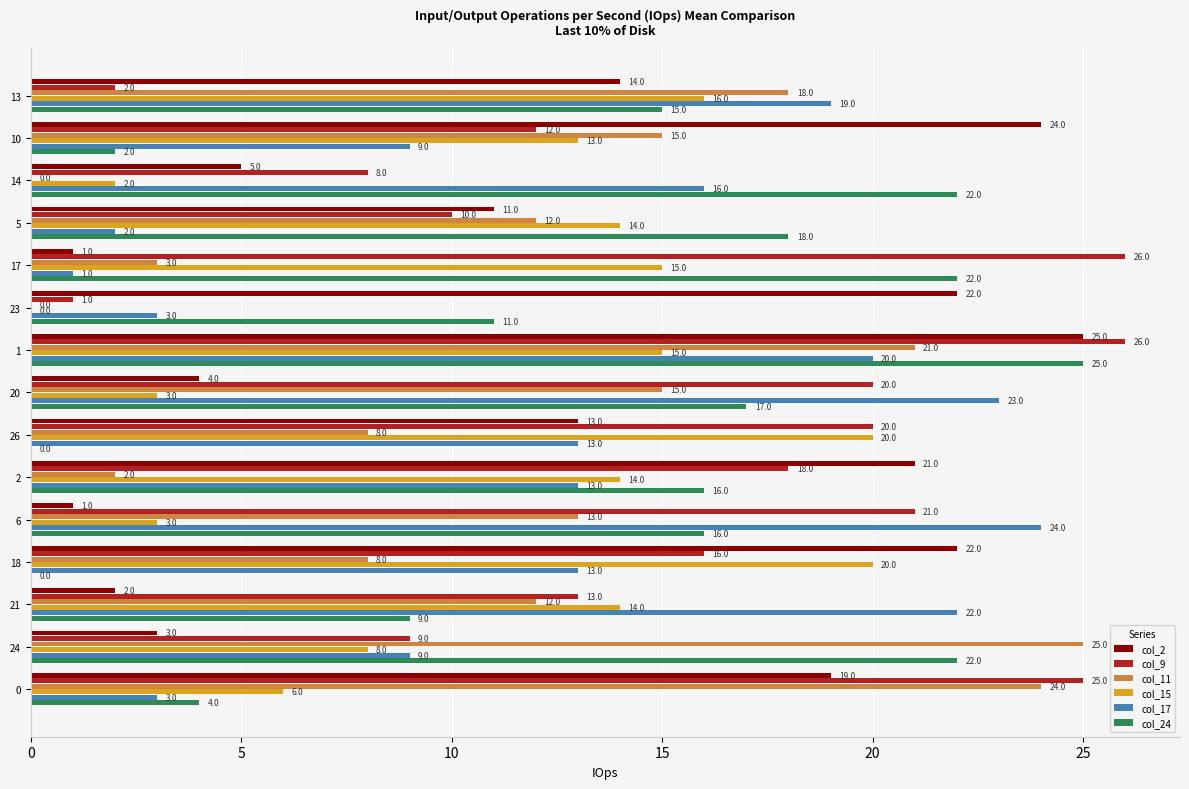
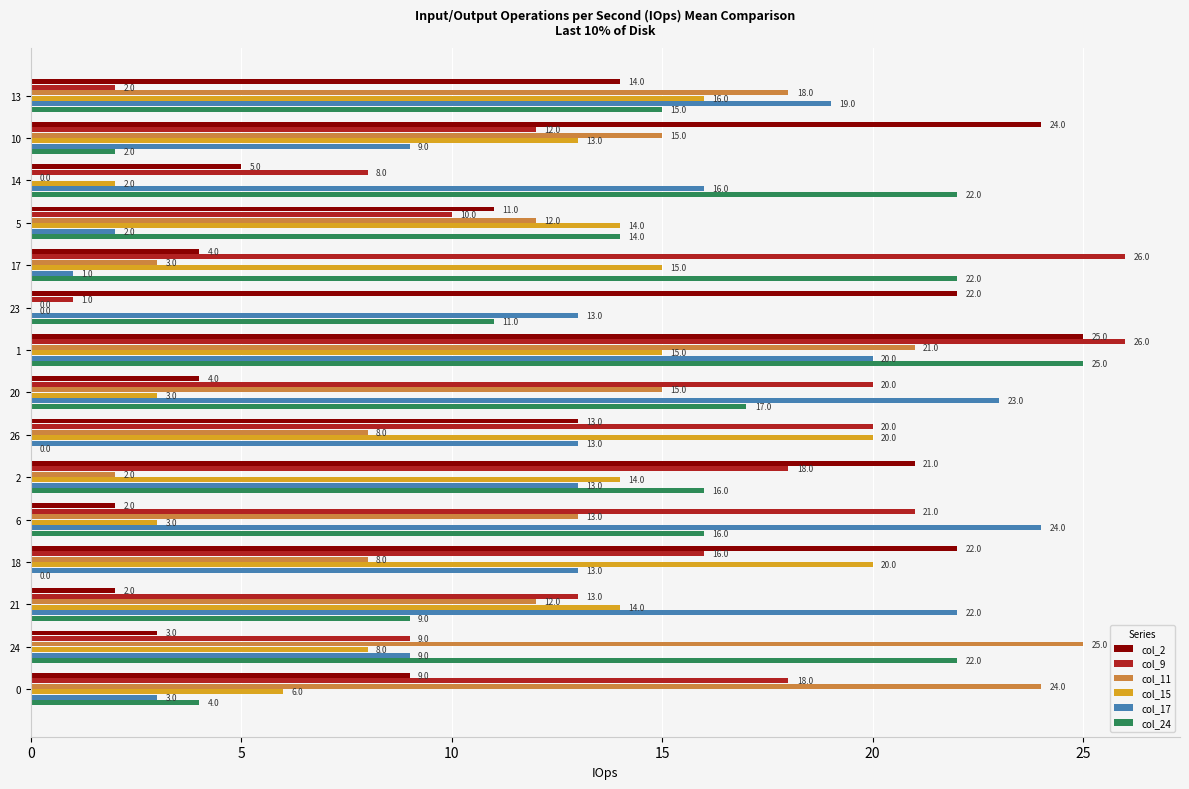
  {
    "col_2": {
      "13": 14.0,
      "10": 24.0,
      "14": 5.0,
      "5": 11.0,
-     "17": 1.0,
+     "17": 4.0,
      "23": 22.0,
      "1": 25.0,
      "20": 4.0,
      "26": 13.0,
      "2": 21.0,
-     "6": 1.0,
+     "6": 2.0,
      "18": 22.0,
      "21": 2.0,
      "24": 3.0,
-     "0": 19.0
+     "0": 9.0
    },
    "col_9": {
      "13": 2.0,
      "10": 12.0,
      "14": 8.0,
      "5": 10.0,
      "17": 26.0,
      "23": 1.0,
      "1": 26.0,
      "20": 20.0,
      "26": 20.0,
      "2": 18.0,
      "6": 21.0,
      "18": 16.0,
      "21": 13.0,
      "24": 9.0,
-     "0": 25.0
+     "0": 18.0
    },
    "col_17": {
      "13": 19.0,
      "10": 9.0,
      "14": 16.0,
      "5": 2.0,
      "17": 1.0,
-     "23": 3.0,
+     "23": 13.0,
      "1": 20.0,
      "20": 23.0,
      "26": 13.0,
      "2": 13.0,
      "6": 24.0,
      "18": 13.0,
      "21": 22.0,
      "24": 9.0,
      "0": 3.0
    },
    "col_24": {
      "13": 15.0,
      "10": 2.0,
      "14": 22.0,
-     "5": 18.0,
+     "5": 14.0,
      "17": 22.0,
      "23": 11.0,
      "1": 25.0,
      "20": 17.0,
      "26": 0.0,
      "2": 16.0,
      "6": 16.0,
      "18": 0.0,
      "21": 9.0,
      "24": 22.0,
      "0": 4.0
    }
  }
